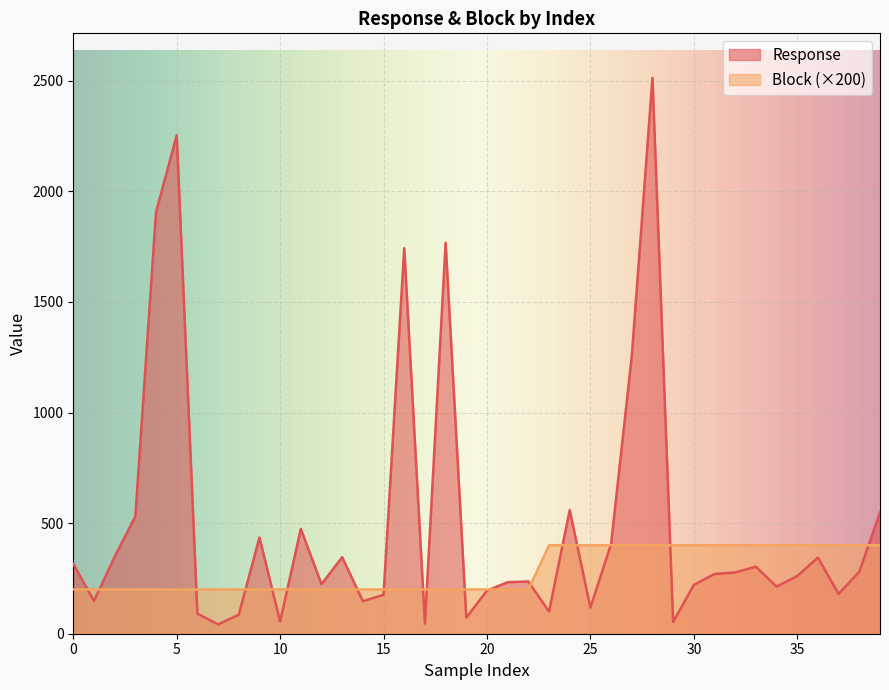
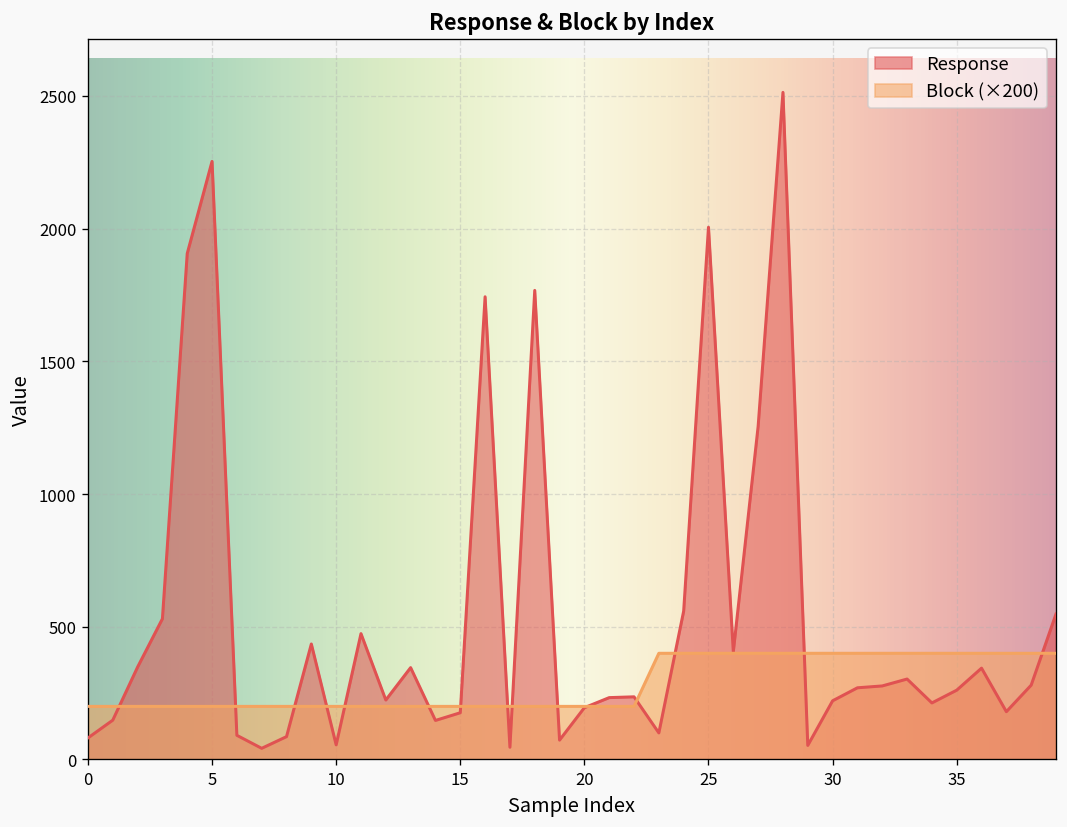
  {
    "Response": {
-     "0": 320,
+     "0": 80,
      "5": 2250,
      "10": 60,
      "15": 180,
-     "25": 120,
+     "25": 2010,
      "30": 220,
      "35": 260
    },
    "Block (×200)": {
      "0": 200,
      "5": 200,
      "10": 200,
      "15": 200,
      "25": 400,
      "30": 400,
      "35": 400
    }
  }
